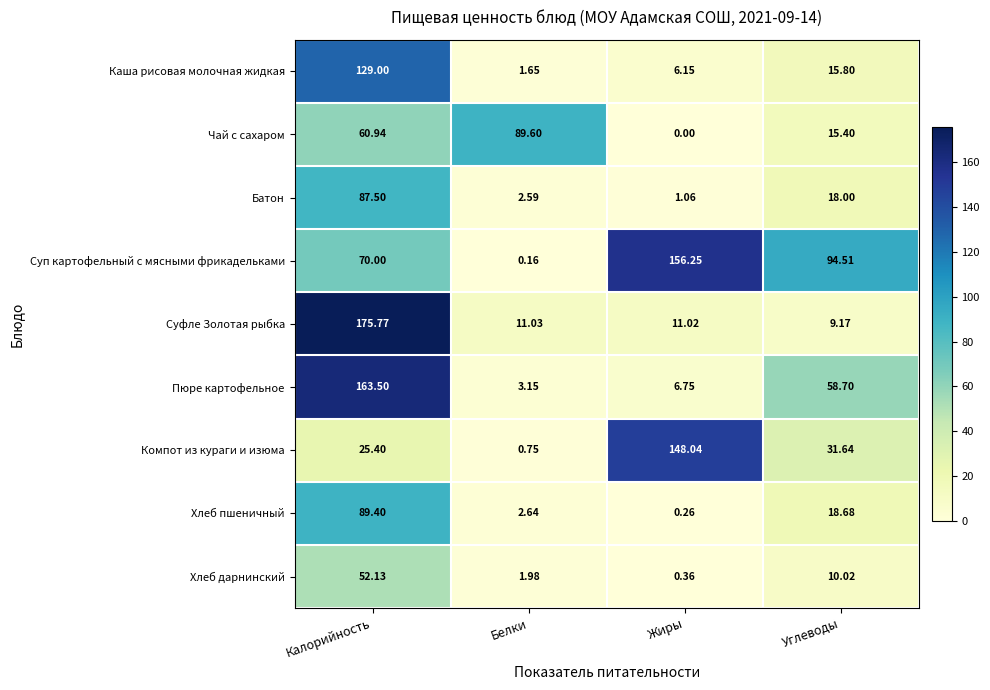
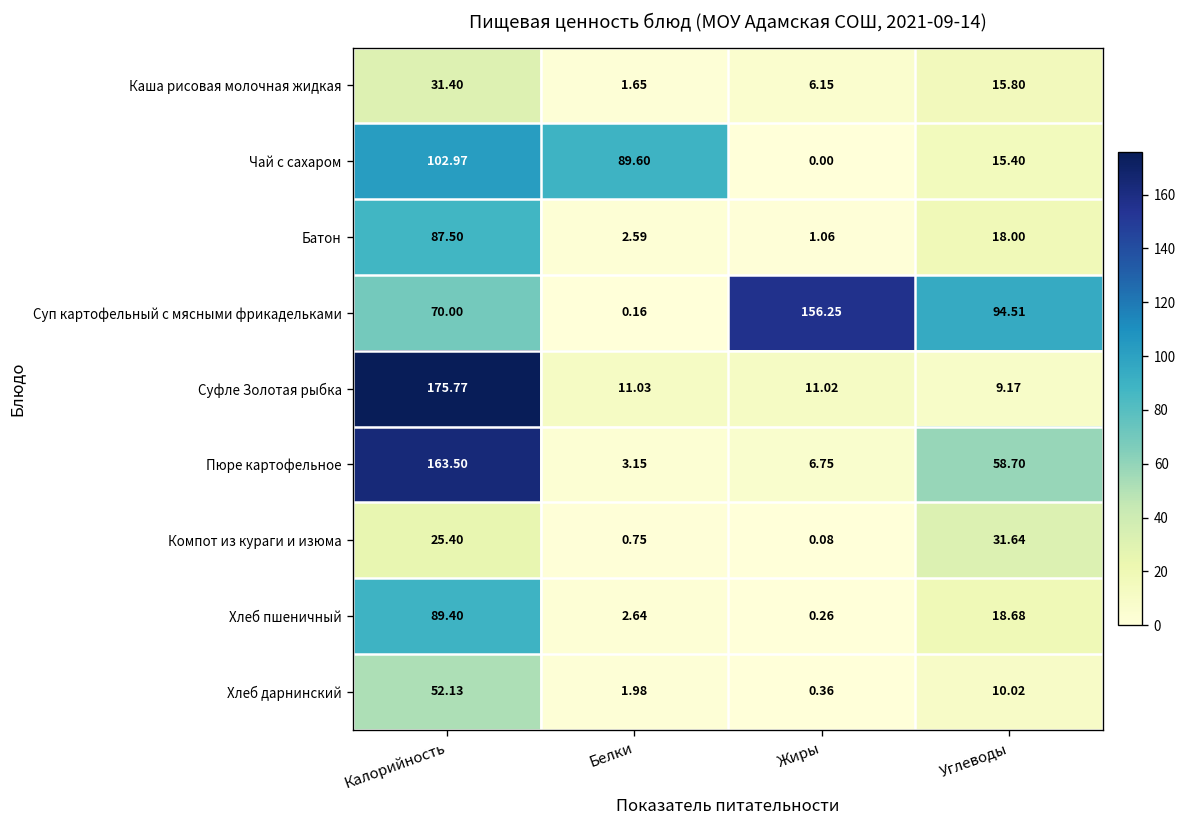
  {
    "Каша рисовая молочная жидкая": {
-     "Калорийность": 129.00,
+     "Калорийность": 31.40,
      "Белки": 1.65,
      "Жиры": 6.15,
      "Углеводы": 15.80
    },
    "Чай с сахаром": {
-     "Калорийность": 60.94,
+     "Калорийность": 102.97,
      "Белки": 89.60,
      "Жиры": 0.00,
      "Углеводы": 15.40
    },
    "Батон": {
      "Калорийность": 87.50,
      "Белки": 2.59,
      "Жиры": 1.06,
      "Углеводы": 18.00
    },
    "Суп картофельный с мясными фрикадельками": {
      "Калорийность": 70.00,
      "Белки": 0.16,
      "Жиры": 156.25,
      "Углеводы": 94.51
    },
    "Суфле Золотая рыбка": {
      "Калорийность": 175.77,
      "Белки": 11.03,
      "Жиры": 11.02,
      "Углеводы": 9.17
    },
    "Пюре картофельное": {
      "Калорийность": 163.50,
      "Белки": 3.15,
      "Жиры": 6.75,
      "Углеводы": 58.70
    },
    "Компот из кураги и изюма": {
      "Калорийность": 25.40,
      "Белки": 0.75,
-     "Жиры": 148.04,
+     "Жиры": 0.08,
      "Углеводы": 31.64
    },
    "Хлеб пшеничный": {
      "Калорийность": 89.40,
      "Белки": 2.64,
      "Жиры": 0.26,
      "Углеводы": 18.68
    },
    "Хлеб дарнинский": {
      "Калорийность": 52.13,
      "Белки": 1.98,
      "Жиры": 0.36,
      "Углеводы": 10.02
    }
  }
